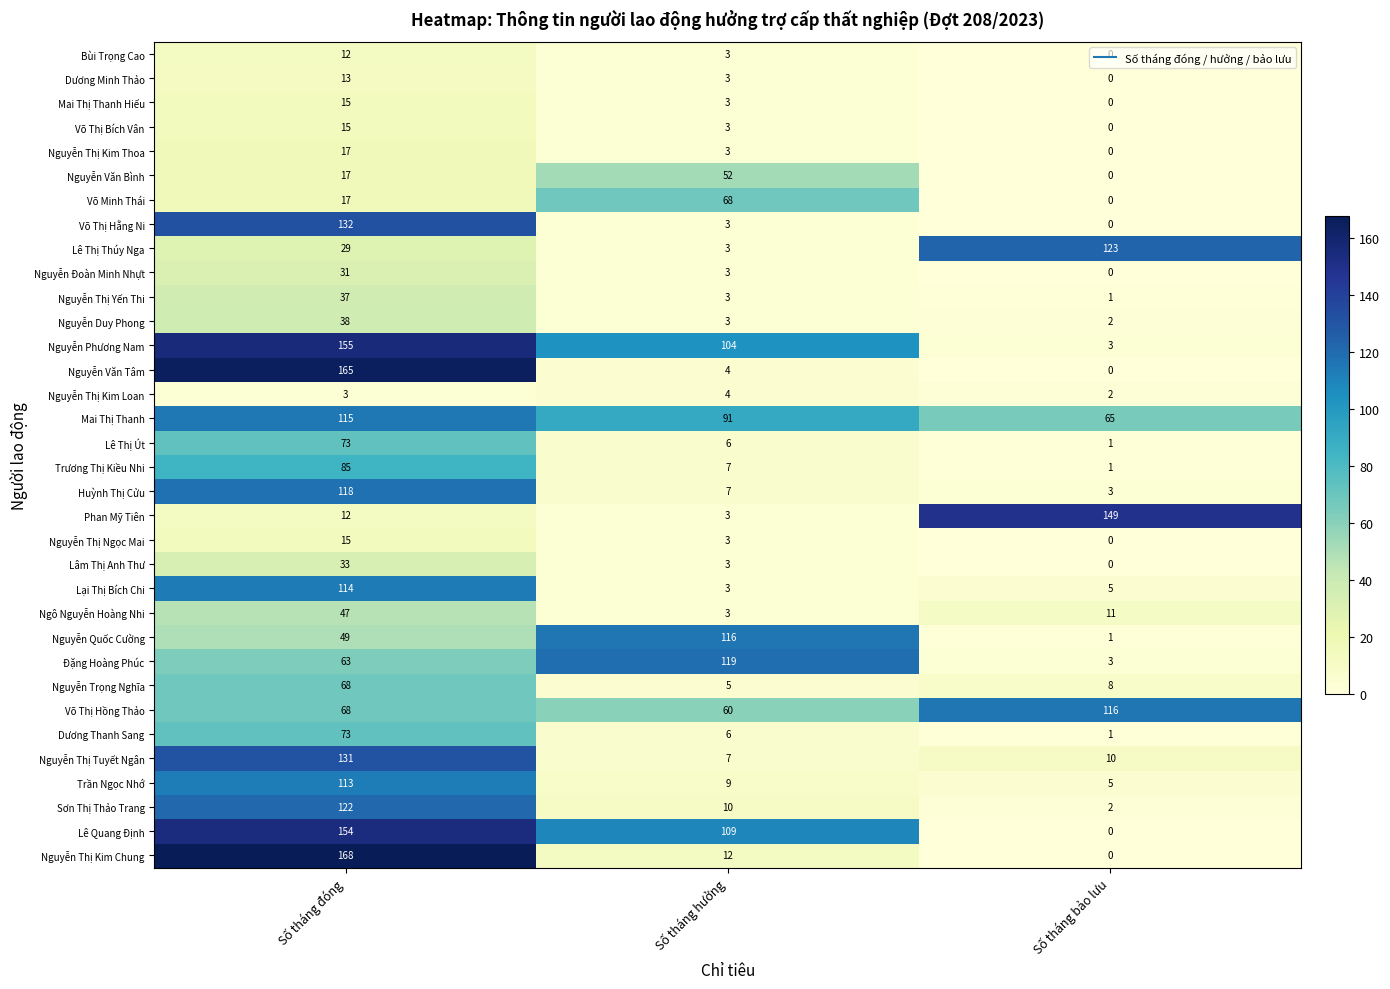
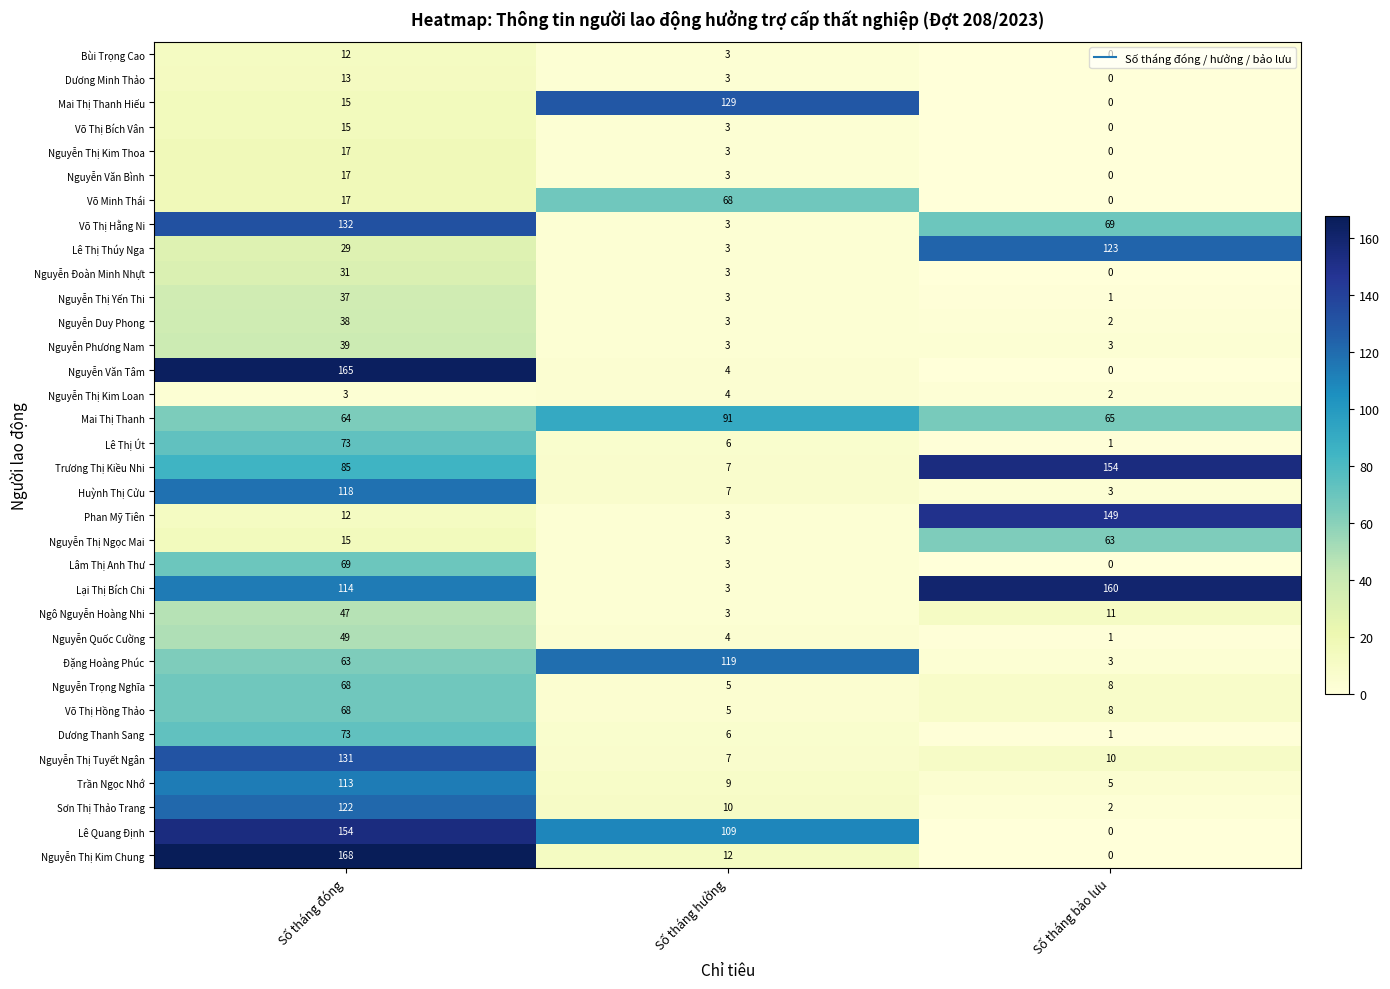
  {
    "Bùi Trọng Cao": {
      "Số tháng đóng": 12,
      "Số tháng hưởng": 3
    },
    "Dương Minh Thảo": {
      "Số tháng đóng": 13,
      "Số tháng hưởng": 3,
      "Số tháng bảo lưu": 0
    },
    "Mai Thị Thanh Hiếu": {
      "Số tháng đóng": 15,
-     "Số tháng hưởng": 3,
+     "Số tháng hưởng": 129,
      "Số tháng bảo lưu": 0
    },
    "Võ Thị Bích Vân": {
      "Số tháng đóng": 15,
      "Số tháng hưởng": 3,
      "Số tháng bảo lưu": 0
    },
    "Nguyễn Thị Kim Thoa": {
      "Số tháng đóng": 17,
      "Số tháng hưởng": 3,
      "Số tháng bảo lưu": 0
    },
    "Nguyễn Văn Bình": {
      "Số tháng đóng": 17,
-     "Số tháng hưởng": 52,
+     "Số tháng hưởng": 3,
      "Số tháng bảo lưu": 0
    },
    "Võ Minh Thái": {
      "Số tháng đóng": 17,
      "Số tháng hưởng": 68,
      "Số tháng bảo lưu": 0
    },
    "Võ Thị Hằng Ni": {
      "Số tháng đóng": 132,
      "Số tháng hưởng": 3,
-     "Số tháng bảo lưu": 0
+     "Số tháng bảo lưu": 69
    },
    "Lê Thị Thúy Nga": {
      "Số tháng đóng": 29,
      "Số tháng hưởng": 3,
      "Số tháng bảo lưu": 123
    },
    "Nguyễn Đoàn Minh Nhựt": {
      "Số tháng đóng": 31,
      "Số tháng hưởng": 3,
      "Số tháng bảo lưu": 0
    },
    "Nguyễn Thị Yến Thi": {
      "Số tháng đóng": 37,
      "Số tháng hưởng": 3,
      "Số tháng bảo lưu": 1
    },
    "Nguyễn Duy Phong": {
      "Số tháng đóng": 38,
      "Số tháng hưởng": 3,
      "Số tháng bảo lưu": 2
    },
    "Nguyễn Phương Nam": {
-     "Số tháng đóng": 155,
-     "Số tháng hưởng": 104,
+     "Số tháng đóng": 39,
+     "Số tháng hưởng": 3,
      "Số tháng bảo lưu": 3
    },
    "Nguyễn Văn Tâm": {
      "Số tháng đóng": 165,
      "Số tháng hưởng": 4,
      "Số tháng bảo lưu": 0
    },
    "Nguyễn Thị Kim Loan": {
      "Số tháng đóng": 3,
      "Số tháng hưởng": 4,
      "Số tháng bảo lưu": 2
    },
    "Mai Thị Thanh": {
-     "Số tháng đóng": 115,
+     "Số tháng đóng": 64,
      "Số tháng hưởng": 91,
      "Số tháng bảo lưu": 65
    },
    "Lê Thị Út": {
      "Số tháng đóng": 73,
      "Số tháng hưởng": 6,
      "Số tháng bảo lưu": 1
    },
    "Trương Thị Kiều Nhi": {
      "Số tháng đóng": 85,
      "Số tháng hưởng": 7,
-     "Số tháng bảo lưu": 1
+     "Số tháng bảo lưu": 154
    },
    "Huỳnh Thị Cửu": {
      "Số tháng đóng": 118,
      "Số tháng hưởng": 7,
      "Số tháng bảo lưu": 3
    },
    "Phan Mỹ Tiên": {
      "Số tháng đóng": 12,
      "Số tháng hưởng": 3,
      "Số tháng bảo lưu": 149
    },
    "Nguyễn Thị Ngọc Mai": {
      "Số tháng đóng": 15,
      "Số tháng hưởng": 3,
-     "Số tháng bảo lưu": 0
+     "Số tháng bảo lưu": 63
    },
    "Lâm Thị Anh Thư": {
-     "Số tháng đóng": 33,
+     "Số tháng đóng": 69,
      "Số tháng hưởng": 3,
      "Số tháng bảo lưu": 0
    },
    "Lại Thị Bích Chi": {
      "Số tháng đóng": 114,
      "Số tháng hưởng": 3,
-     "Số tháng bảo lưu": 5
+     "Số tháng bảo lưu": 160
    },
    "Ngô Nguyễn Hoàng Nhi": {
      "Số tháng đóng": 47,
      "Số tháng hưởng": 3,
      "Số tháng bảo lưu": 11
    },
    "Nguyễn Quốc Cường": {
      "Số tháng đóng": 49,
-     "Số tháng hưởng": 116,
+     "Số tháng hưởng": 4,
      "Số tháng bảo lưu": 1
    },
    "Đặng Hoàng Phúc": {
      "Số tháng đóng": 63,
      "Số tháng hưởng": 119,
      "Số tháng bảo lưu": 3
    },
    "Nguyễn Trọng Nghĩa": {
      "Số tháng đóng": 68,
      "Số tháng hưởng": 5,
      "Số tháng bảo lưu": 8
    },
    "Võ Thị Hồng Thảo": {
      "Số tháng đóng": 68,
-     "Số tháng hưởng": 60,
-     "Số tháng bảo lưu": 116
+     "Số tháng hưởng": 5,
+     "Số tháng bảo lưu": 8
    },
    "Dương Thanh Sang": {
      "Số tháng đóng": 73,
      "Số tháng hưởng": 6,
      "Số tháng bảo lưu": 1
    },
    "Nguyễn Thị Tuyết Ngân": {
      "Số tháng đóng": 131,
      "Số tháng hưởng": 7,
      "Số tháng bảo lưu": 10
    },
    "Trần Ngọc Nhớ": {
      "Số tháng đóng": 113,
      "Số tháng hưởng": 9,
      "Số tháng bảo lưu": 5
    },
    "Sơn Thị Thảo Trang": {
      "Số tháng đóng": 122,
      "Số tháng hưởng": 10,
      "Số tháng bảo lưu": 2
    },
    "Lê Quang Định": {
      "Số tháng đóng": 154,
      "Số tháng hưởng": 109,
      "Số tháng bảo lưu": 0
    },
    "Nguyễn Thị Kim Chung": {
      "Số tháng đóng": 168,
      "Số tháng hưởng": 12,
      "Số tháng bảo lưu": 0
    }
  }
